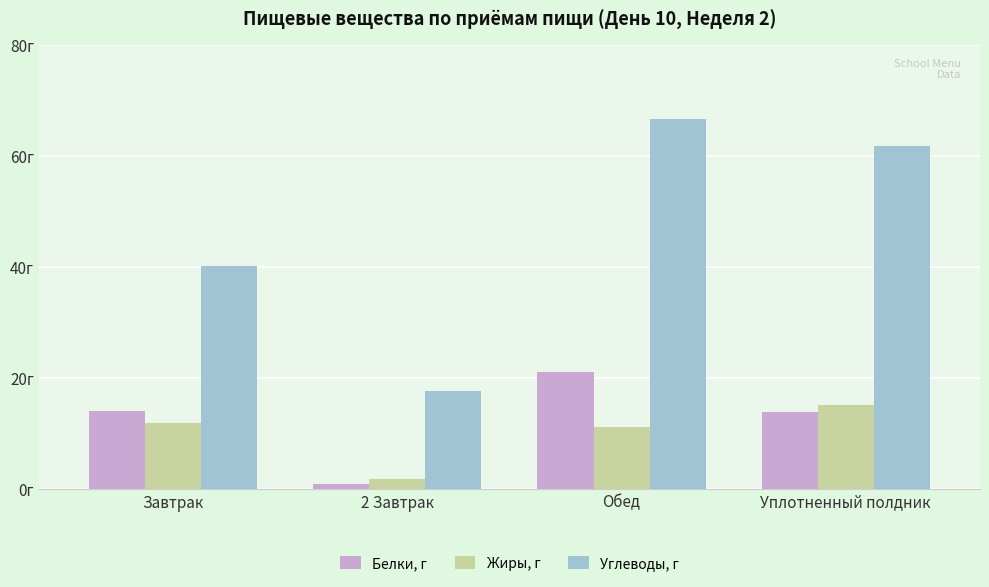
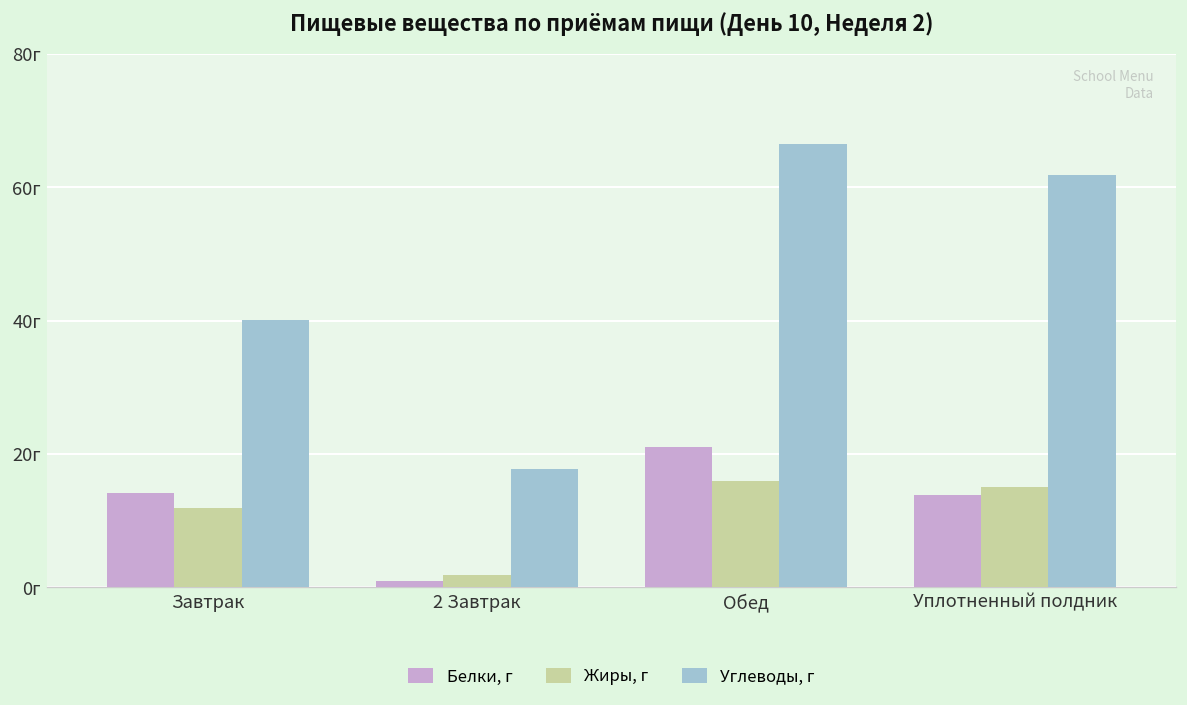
  {
    "Жиры, г": {
      "Завтрак": "12г",
      "2 Завтрак": "2г",
-     "Обед": "11г",
+     "Обед": "16г",
      "Уплотненный полдник": "15г"
    }
  }
